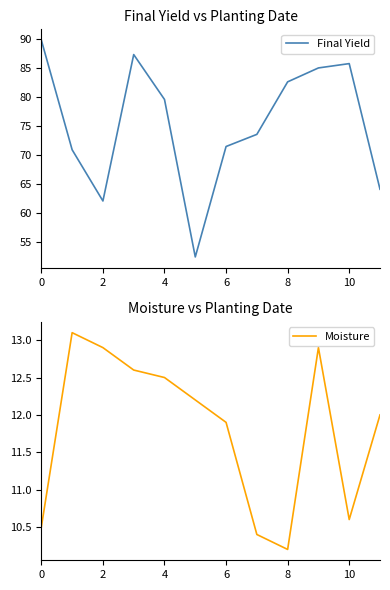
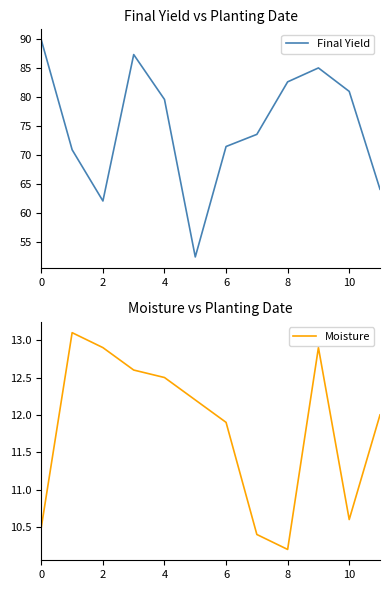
  {
    "Final Yield vs Planting Date": {
      "0": 90,
      "2": 62,
      "4": 80,
      "6": 71,
      "8": 83,
-     "10": 86
+     "10": 81
    },
    "Moisture vs Planting Date": {
      "0": 10.5,
      "2": 12.9,
      "4": 12.5,
      "6": 11.9,
      "8": 10.2,
      "10": 10.6
    }
  }
